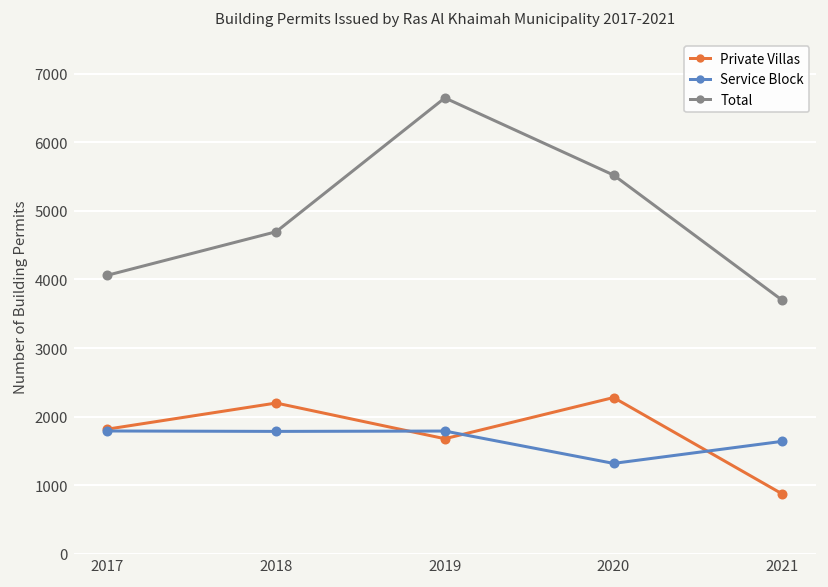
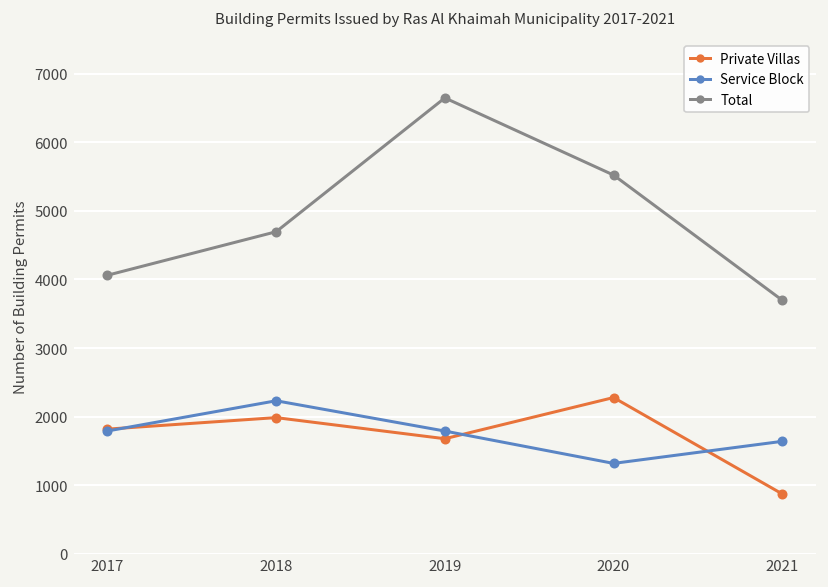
  {
    "Private Villas": {
-     "2018": 2200,
+     "2018": 2000,
      "2019": 1700,
      "2020": 2300,
      "2021": 900
    },
    "Service Block": {
-     "2018": 1800,
+     "2018": 2200,
      "2019": 1800,
      "2020": 1300,
      "2021": 1600
    },
    "Total": {
      "2017": 4100,
      "2018": 4700,
      "2019": 6700,
      "2020": 5500,
      "2021": 3700
    }
  }
